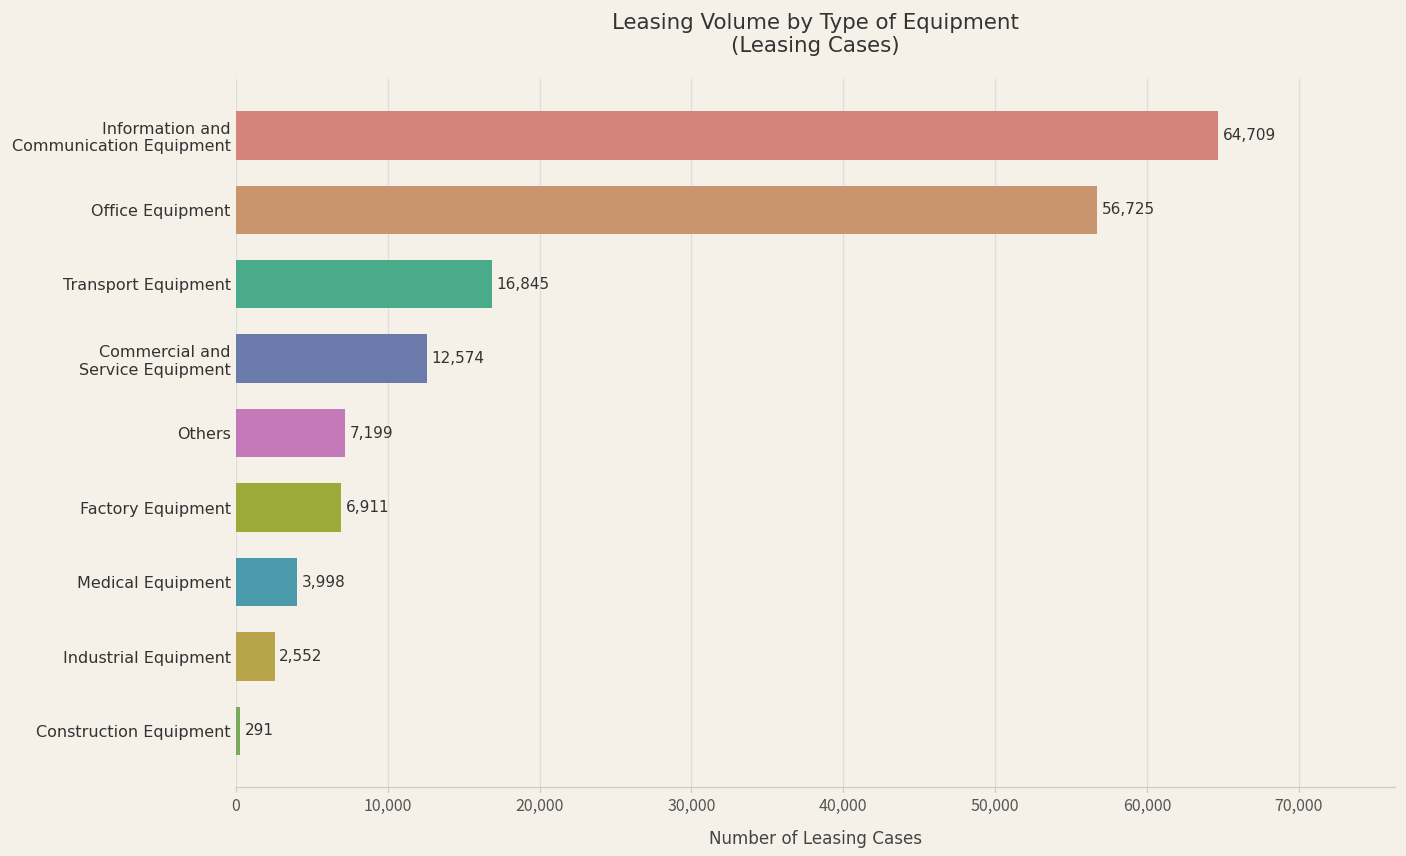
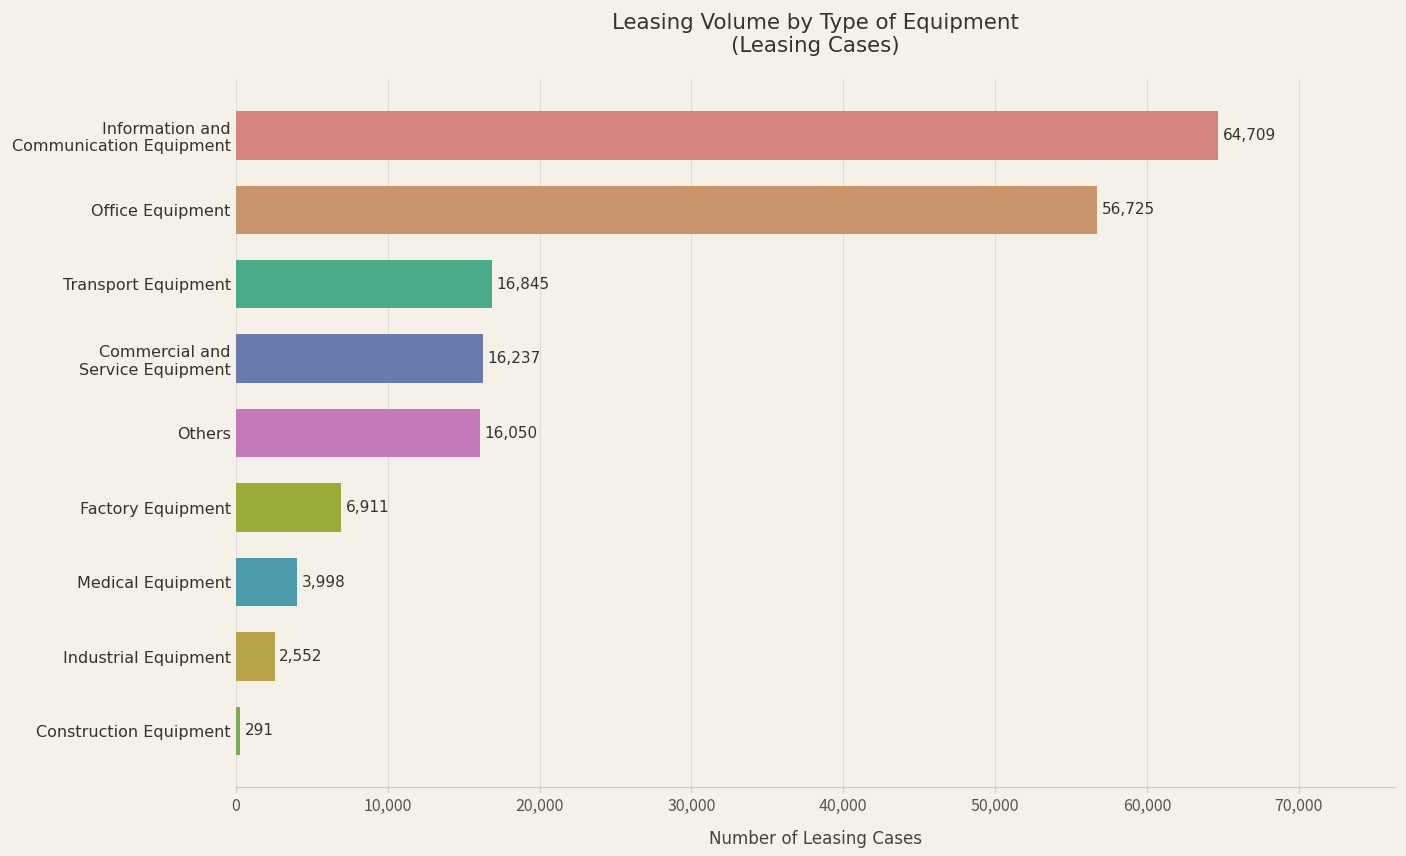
  {
    "Information and Communication Equipment": "64,709",
    "Office Equipment": "56,725",
    "Transport Equipment": "16,845",
-   "Commercial and Service Equipment": "12,574",
-   "Others": "7,199",
+   "Commercial and Service Equipment": "16,237",
+   "Others": "16,050",
    "Factory Equipment": "6,911",
    "Medical Equipment": "3,998",
    "Industrial Equipment": "2,552",
    "Construction Equipment": "291"
  }
